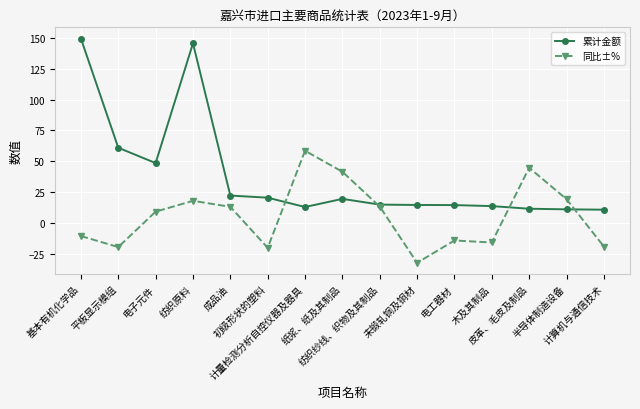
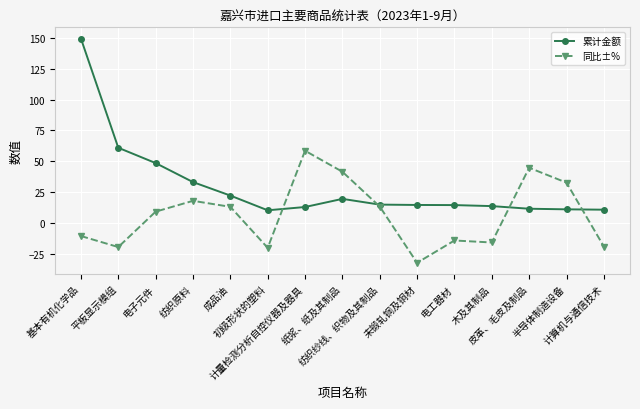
  {
    "累计金额": {
      "基本有机化学品": 149,
      "平板显示模组": 61,
      "电子元件": 49,
-     "纺织原料": 145,
+     "纺织原料": 33,
      "成品油": 22,
-     "初级形状的塑料": 21,
+     "初级形状的塑料": 10,
      "计量检测分析自控仪器及器具": 13,
      "纸浆、纸及其制品": 20,
      "未锻轧铜及铜材": 15,
      "电工器材": 15,
      "木及其制品": 14,
      "皮革、毛皮及制品": 12,
      "半导体制造设备": 11,
      "计算机与通信技术": 11
    },
    "同比±%": {
      "基本有机化学品": -10,
      "平板显示模组": -19,
      "电子元件": 9,
      "纺织原料": 18,
      "成品油": 13,
      "初级形状的塑料": -20,
      "计量检测分析自控仪器及器具": 59,
      "纸浆、纸及其制品": 42,
      "未锻轧铜及铜材": -32,
      "电工器材": -14,
      "木及其制品": -16,
      "皮革、毛皮及制品": 45,
-     "半导体制造设备": 19,
+     "半导体制造设备": 33,
      "计算机与通信技术": -19
    }
  }
